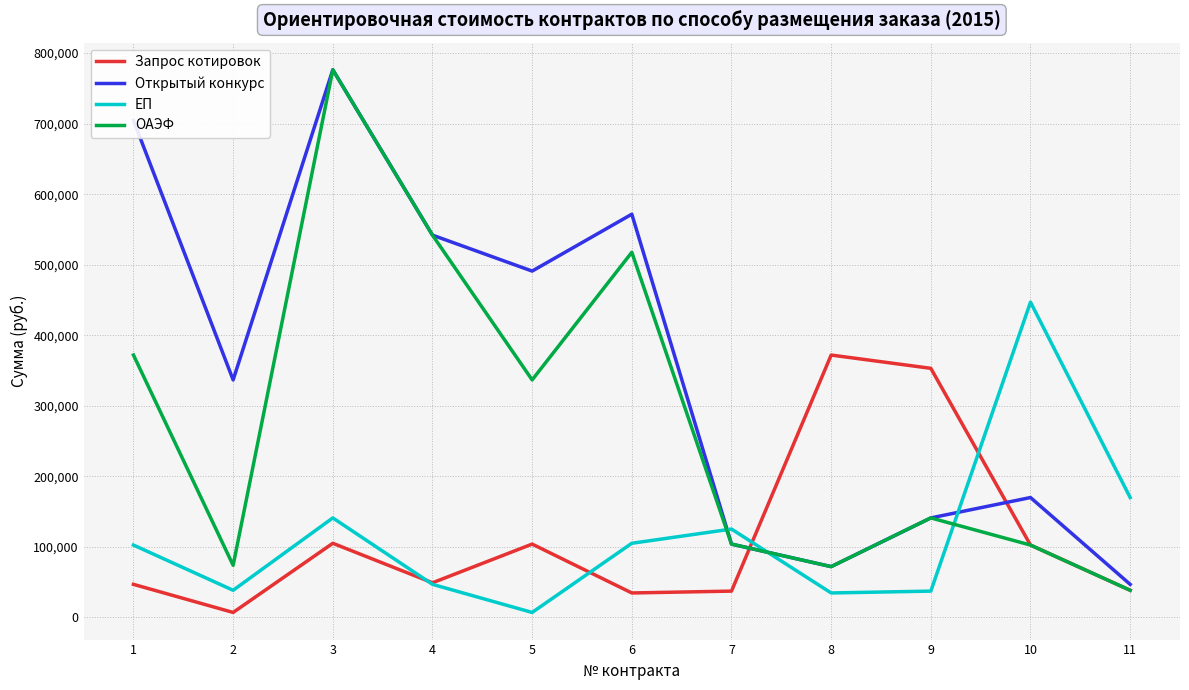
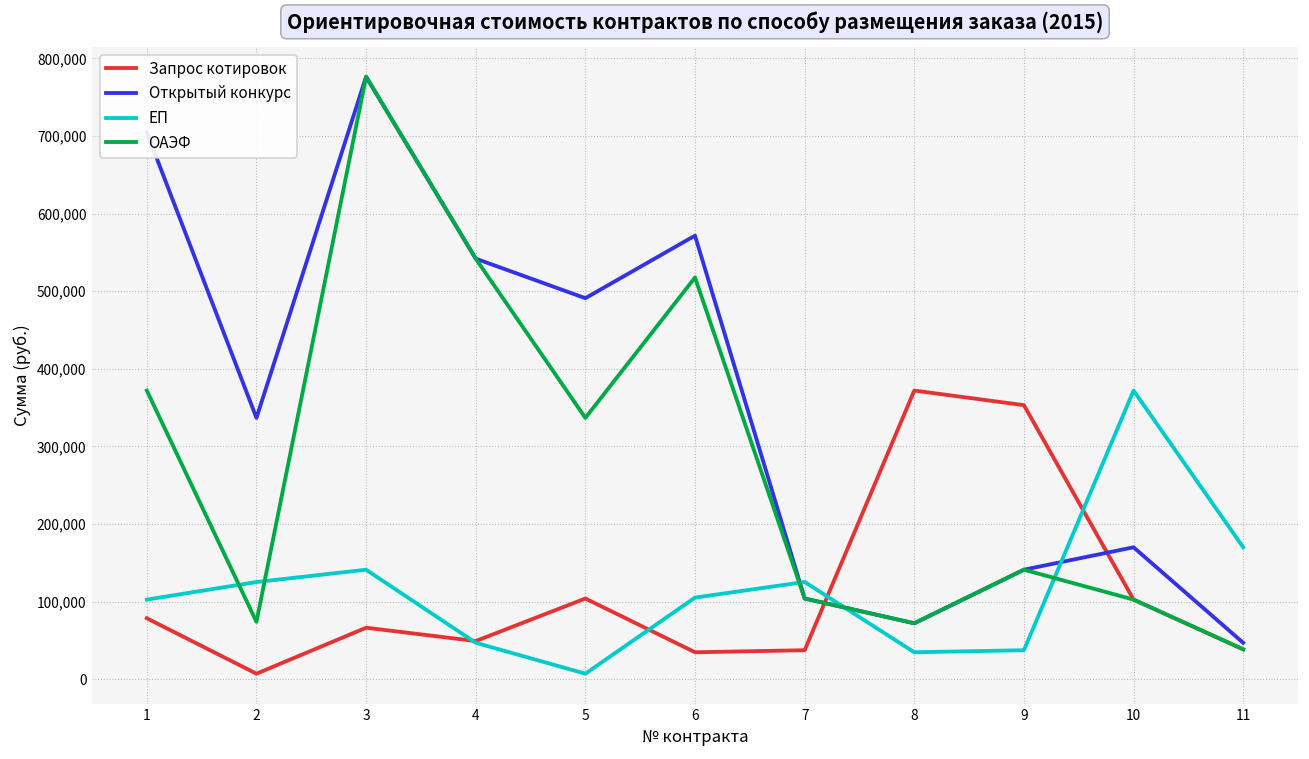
  {
    "Запрос котировок": {
-     "1": "50,000",
+     "1": "80,000",
      "2": "10,000",
-     "3": "110,000",
+     "3": "70,000",
      "5": "100,000",
      "6": "30,000",
      "7": "40,000",
      "8": "370,000",
      "9": "350,000"
    },
    "Открытый конкурс": {
      "2": "340,000",
      "5": "490,000",
      "6": "570,000",
      "10": "170,000",
      "11": "50,000"
    },
    "ЕП": {
      "1": "100,000",
-     "2": "40,000",
+     "2": "130,000",
      "3": "140,000",
      "5": "10,000",
      "6": "110,000",
      "7": "130,000",
      "8": "30,000",
      "9": "40,000",
-     "10": "450,000",
+     "10": "370,000",
      "11": "170,000"
    },
    "ОАЭФ": {
      "1": "370,000",
      "2": "70,000",
      "5": "340,000",
      "6": "520,000"
    }
  }
